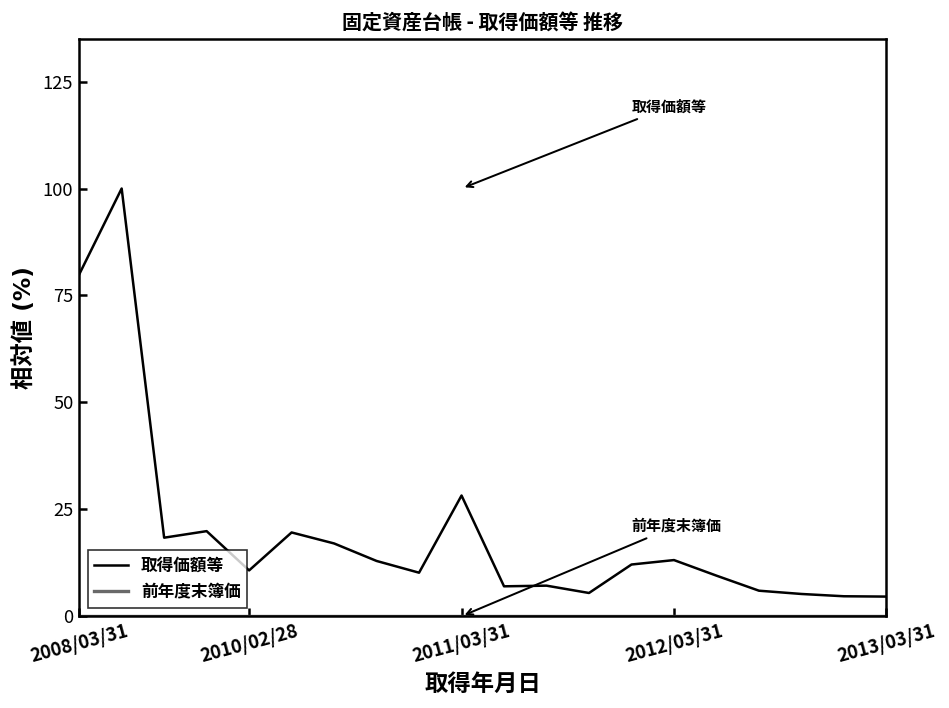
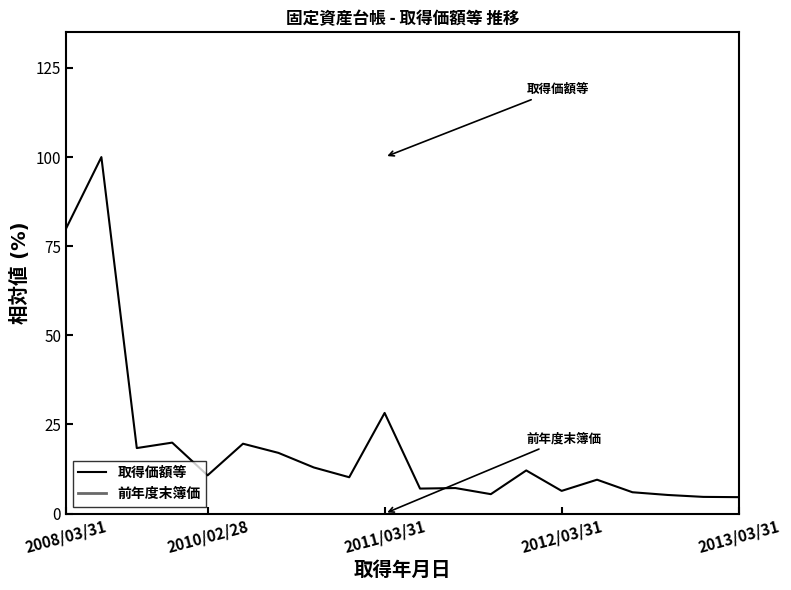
  {
    "取得価額等": {
      "2008/03/31": 80,
      "2010/02/28": 11,
      "2011/03/31": 28,
-     "2012/03/31": 13,
+     "2012/03/31": 6,
      "2013/03/31": 5
    },
    "前年度末簿価": {
      "2008/03/31": 0,
      "2010/02/28": 0,
      "2011/03/31": 0,
      "2012/03/31": 0,
      "2013/03/31": 0
    }
  }
